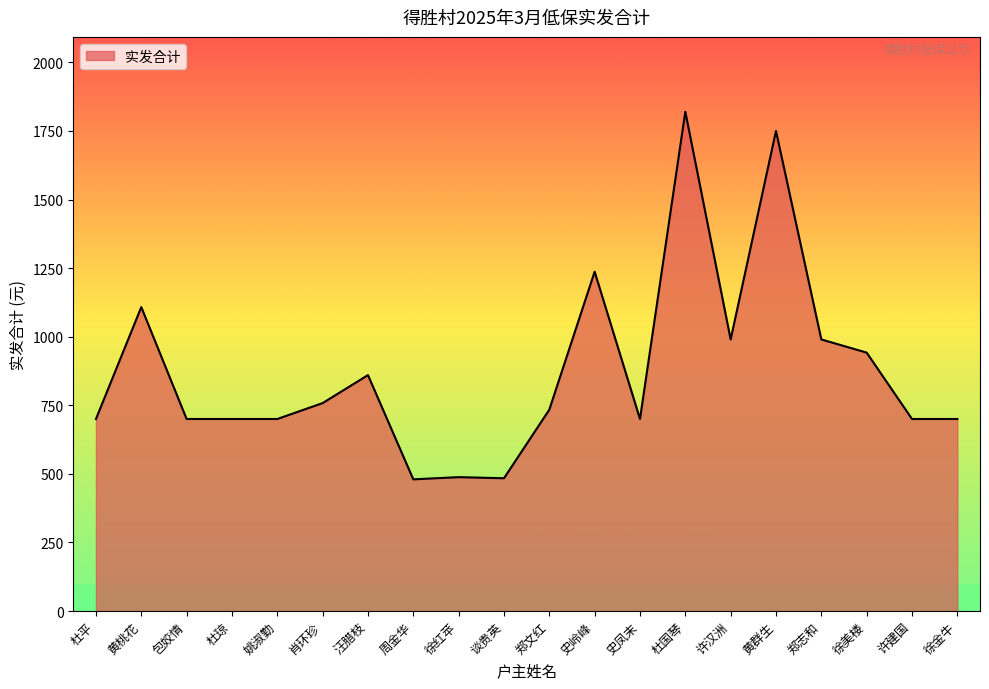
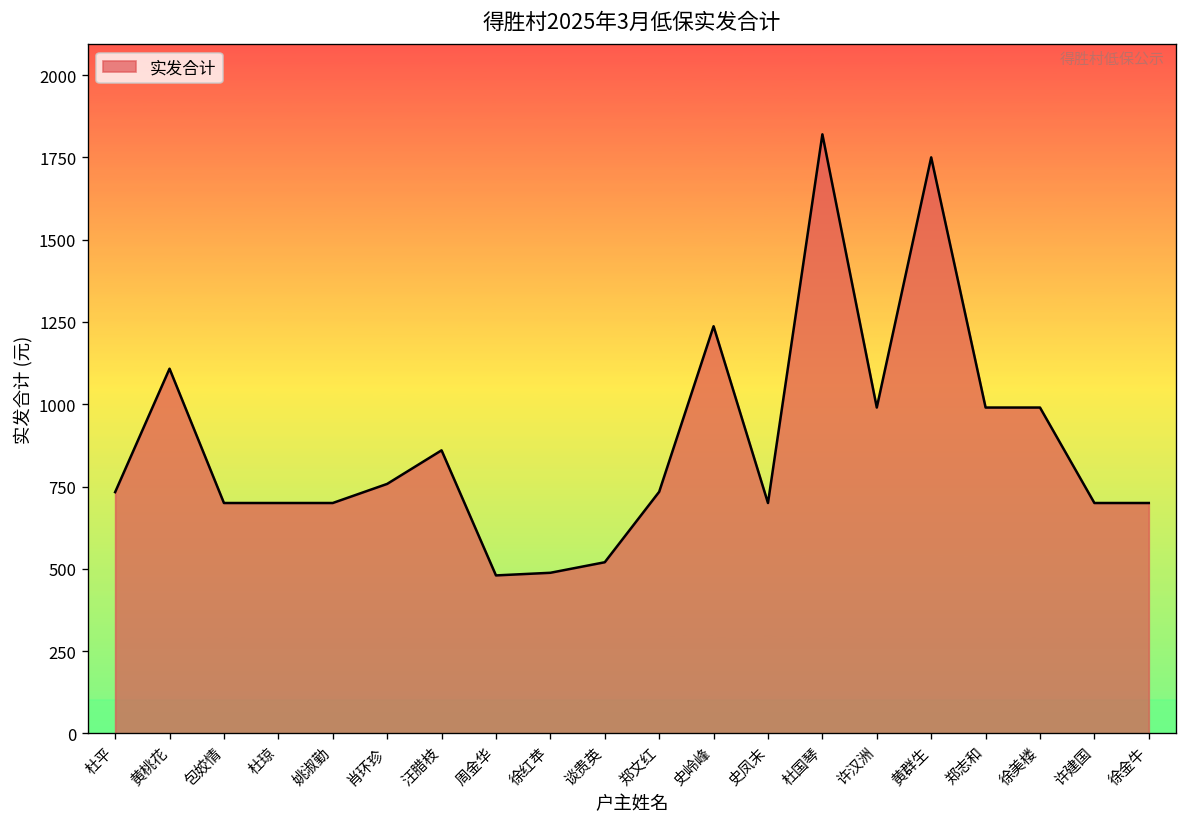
  {
-   "杜平": 700,
+   "杜平": 730,
    "黄桃花": 1110,
    "包姣情": 700,
    "杜琼": 700,
    "姚淑勤": 700,
    "肖环珍": 760,
    "汪腊枝": 860,
    "周金华": 480,
    "徐红苹": 490,
-   "谈贵英": 480,
+   "谈贵英": 520,
    "郑文红": 730,
    "史岭峰": 1240,
    "史凤末": 700,
    "杜国琴": 1820,
    "许汉洲": 990,
    "黄群生": 1750,
    "郑志和": 990,
-   "徐美楼": 940,
+   "徐美楼": 990,
    "许建国": 700,
    "徐金牛": 700
  }
